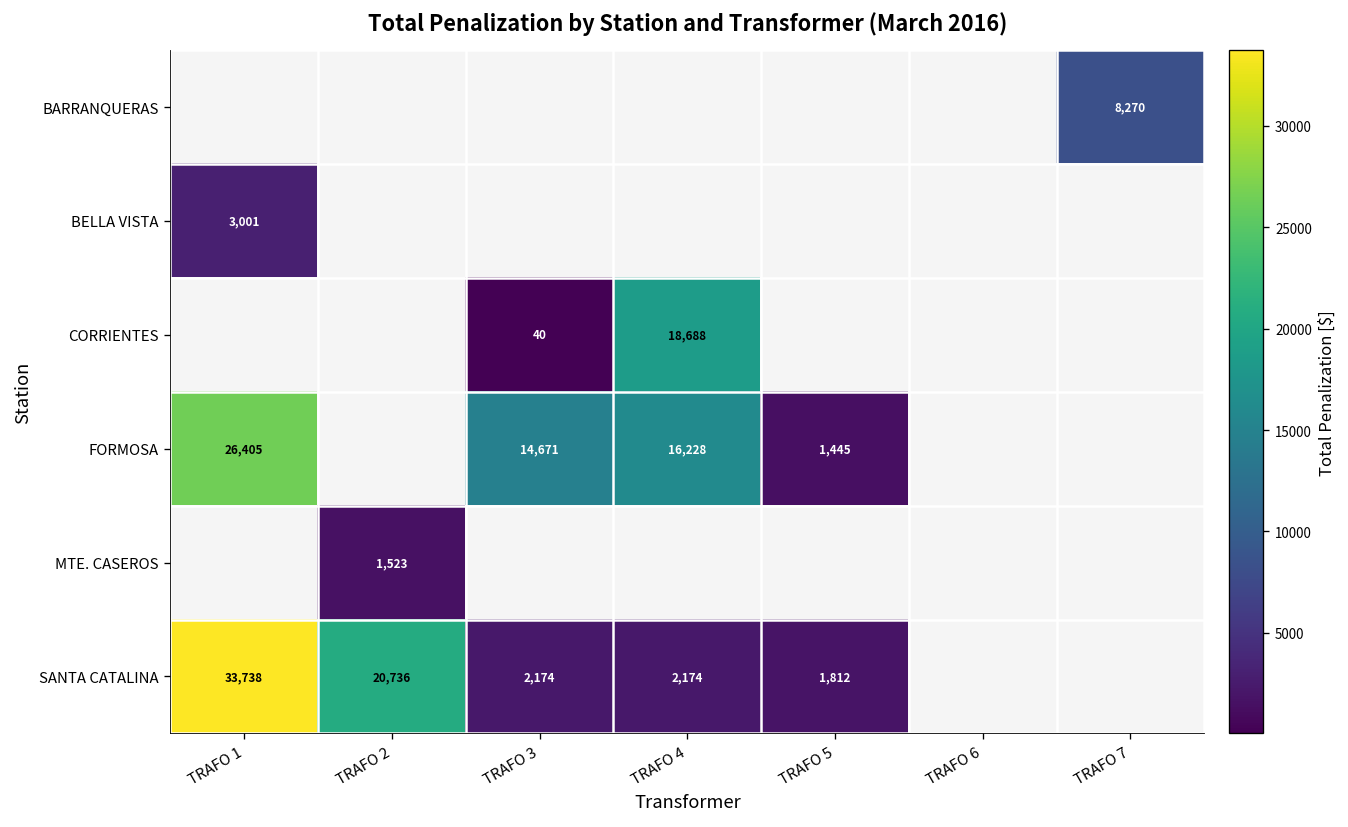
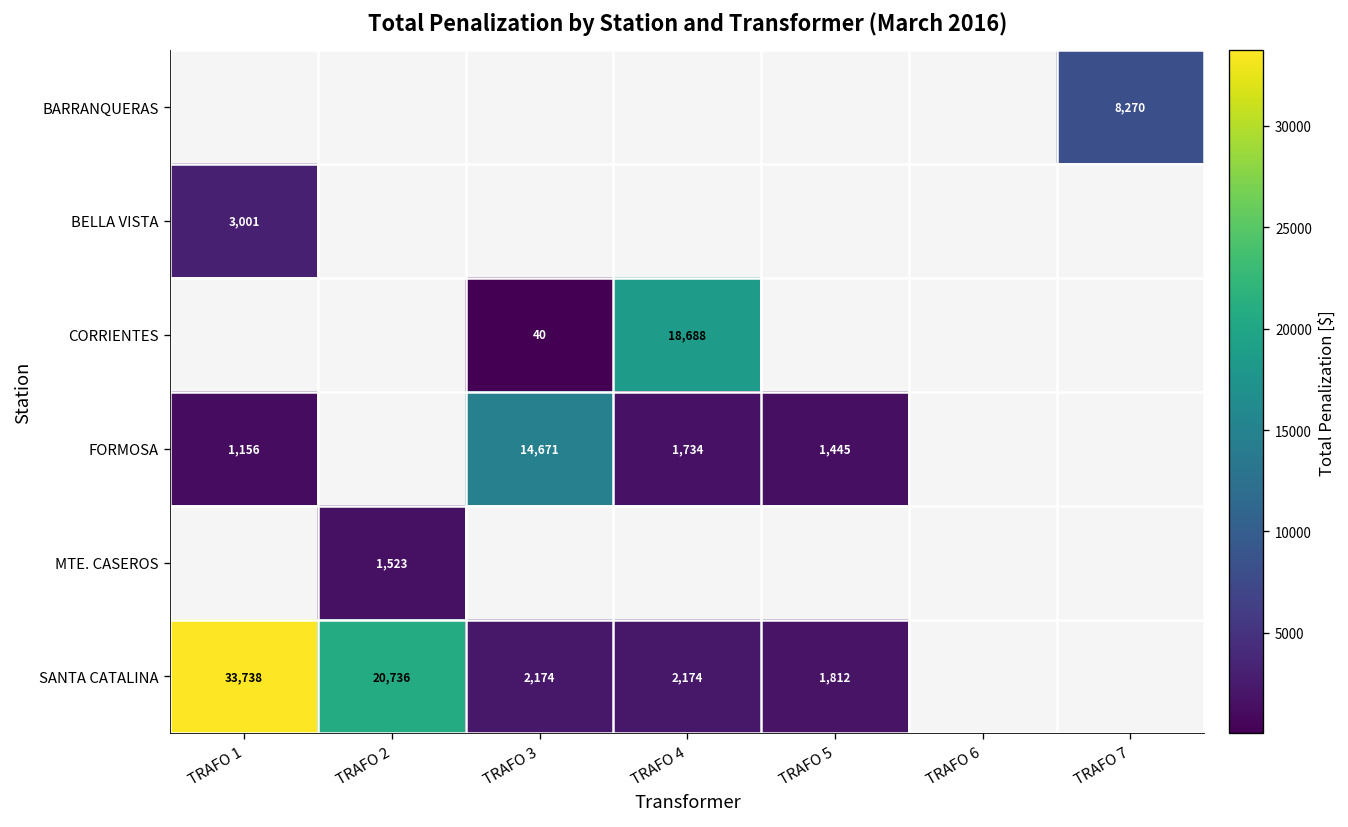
  {
    "BARRANQUERAS": {
      "TRAFO 7": "8,270"
    },
    "BELLA VISTA": {
      "TRAFO 1": "3,001"
    },
    "CORRIENTES": {
      "TRAFO 3": "40",
      "TRAFO 4": "18,688"
    },
    "FORMOSA": {
-     "TRAFO 1": "26,405",
+     "TRAFO 1": "1,156",
      "TRAFO 3": "14,671",
-     "TRAFO 4": "16,228",
+     "TRAFO 4": "1,734",
      "TRAFO 5": "1,445"
    },
    "MTE. CASEROS": {
      "TRAFO 2": "1,523"
    },
    "SANTA CATALINA": {
      "TRAFO 1": "33,738",
      "TRAFO 2": "20,736",
      "TRAFO 3": "2,174",
      "TRAFO 4": "2,174",
      "TRAFO 5": "1,812"
    }
  }
